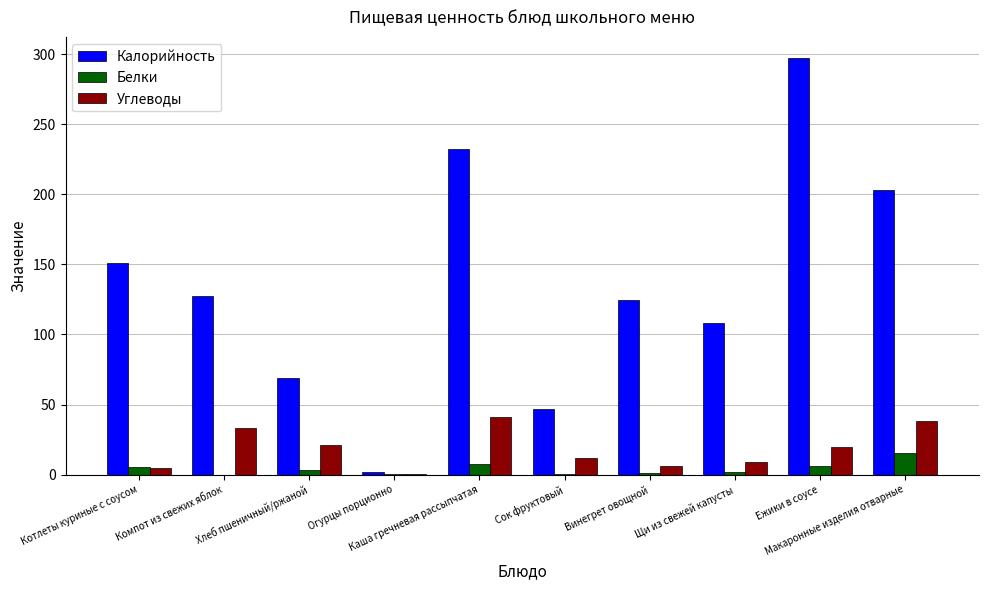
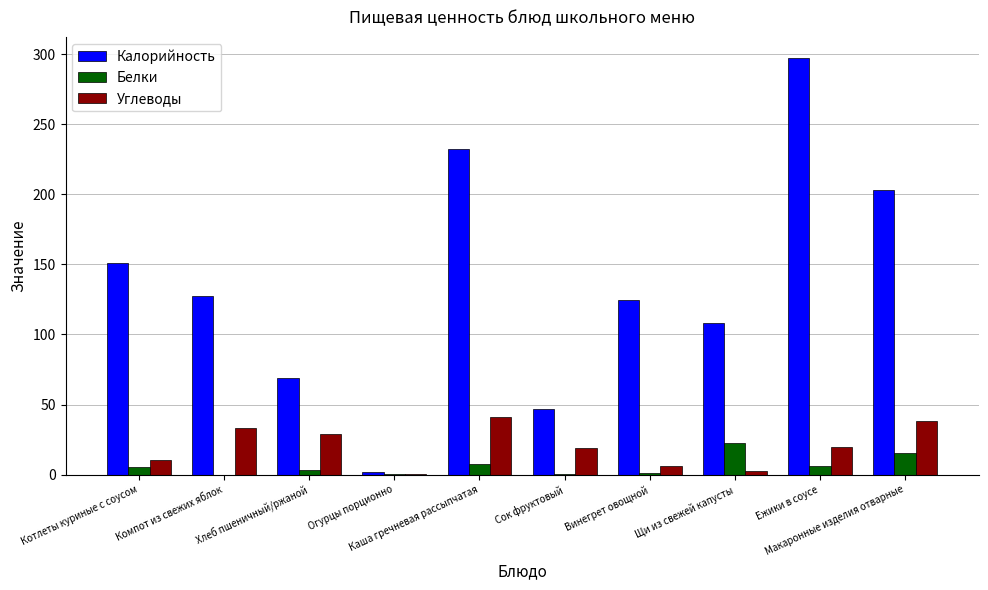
  {
    "Калорийность": {
      "Котлеты куриные с соусом": 151,
      "Компот из свежих яблок": 128,
      "Хлеб пшеничный/ржаной": 69,
      "Огурцы порционно": 2,
      "Каша гречневая рассыпчатая": 233,
      "Сок фруктовый": 47,
      "Винегрет овощной": 124,
      "Щи из свежей капусты": 108,
      "Ежики в соусе": 297,
      "Макаронные изделия отварные": 203
    },
    "Белки": {
      "Котлеты куриные с соусом": 5,
      "Хлеб пшеничный/ржаной": 3,
      "Каша гречневая рассыпчатая": 8,
-     "Щи из свежей капусты": 2,
+     "Щи из свежей капусты": 23,
      "Ежики в соусе": 7,
      "Макаронные изделия отварные": 15
    },
    "Углеводы": {
-     "Котлеты куриные с соусом": 5,
+     "Котлеты куриные с соусом": 11,
      "Компот из свежих яблок": 34,
-     "Хлеб пшеничный/ржаной": 21,
+     "Хлеб пшеничный/ржаной": 29,
      "Каша гречневая рассыпчатая": 41,
-     "Сок фруктовый": 12,
+     "Сок фруктовый": 19,
      "Винегрет овощной": 6,
-     "Щи из свежей капусты": 9,
+     "Щи из свежей капусты": 3,
      "Ежики в соусе": 20,
      "Макаронные изделия отварные": 38
    }
  }
